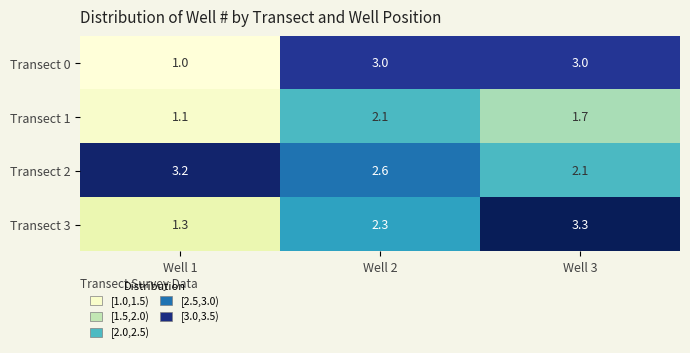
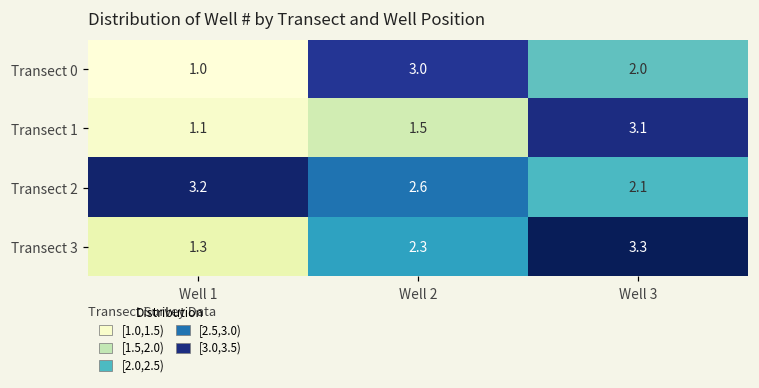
  {
    "Transect 0": {
      "Well 1": 1.0,
      "Well 2": 3.0,
-     "Well 3": 3.0
+     "Well 3": 2.0
    },
    "Transect 1": {
      "Well 1": 1.1,
-     "Well 2": 2.1,
-     "Well 3": 1.7
+     "Well 2": 1.5,
+     "Well 3": 3.1
    },
    "Transect 2": {
      "Well 1": 3.2,
      "Well 2": 2.6,
      "Well 3": 2.1
    },
    "Transect 3": {
      "Well 1": 1.3,
      "Well 2": 2.3,
      "Well 3": 3.3
    }
  }
